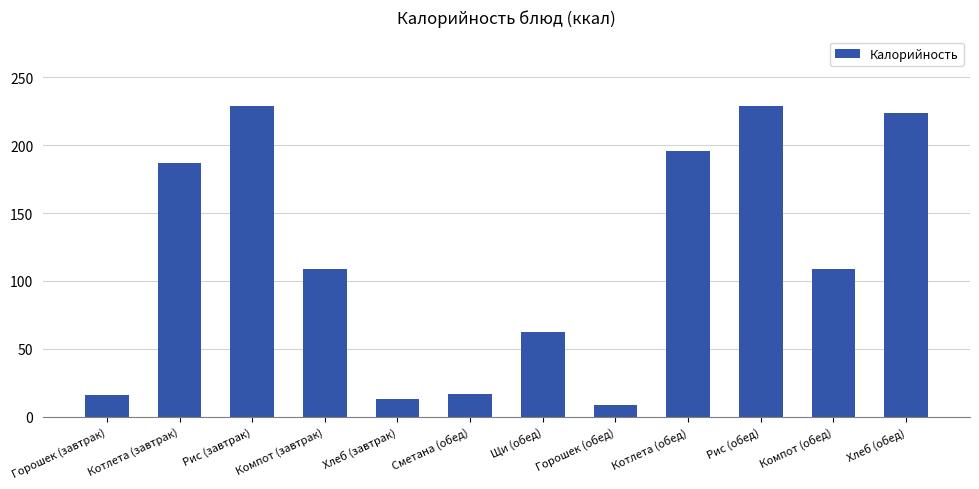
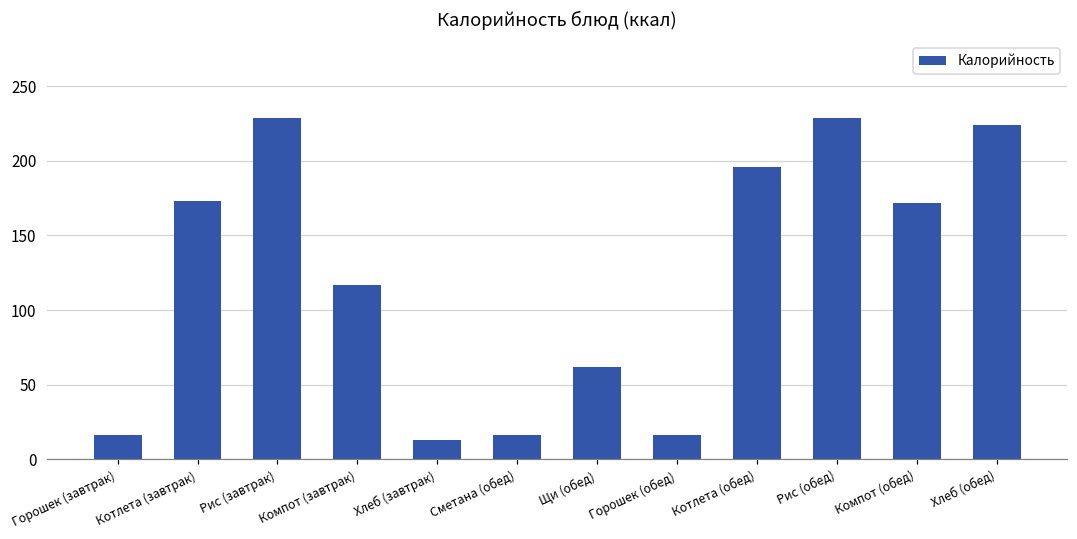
  {
    "Горошек (завтрак)": 16,
-   "Котлета (завтрак)": 187,
+   "Котлета (завтрак)": 173,
    "Рис (завтрак)": 229,
-   "Компот (завтрак)": 109,
+   "Компот (завтрак)": 117,
    "Хлеб (завтрак)": 13,
    "Сметана (обед)": 17,
    "Щи (обед)": 62,
-   "Горошек (обед)": 9,
+   "Горошек (обед)": 17,
    "Котлета (обед)": 196,
    "Рис (обед)": 229,
-   "Компот (обед)": 109,
+   "Компот (обед)": 172,
    "Хлеб (обед)": 224
  }
